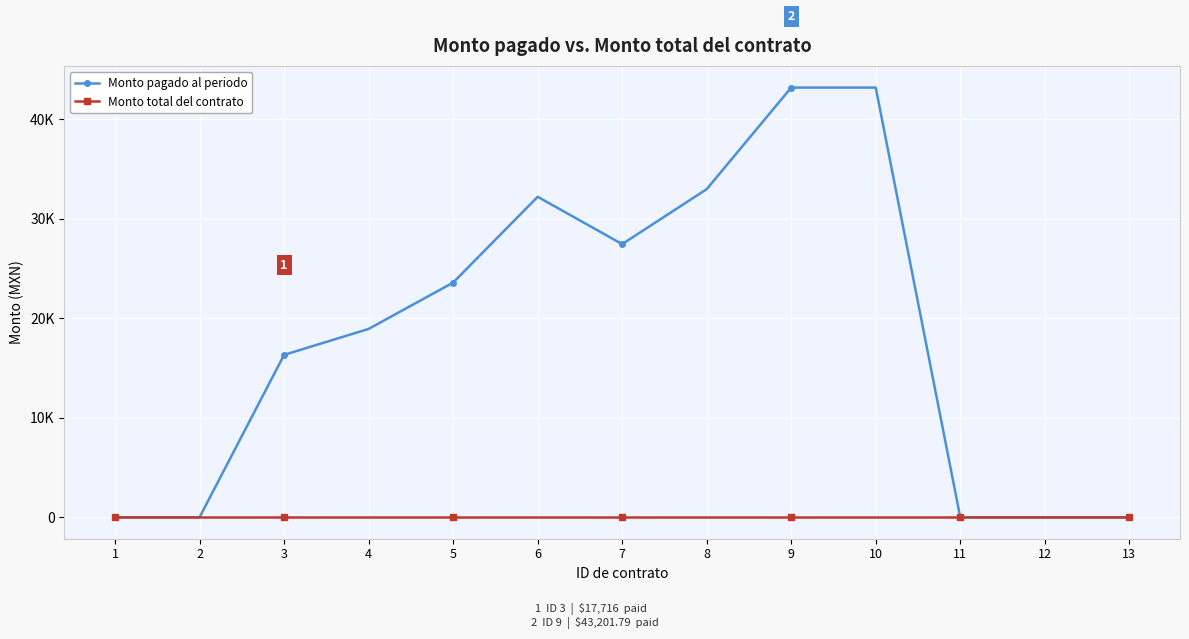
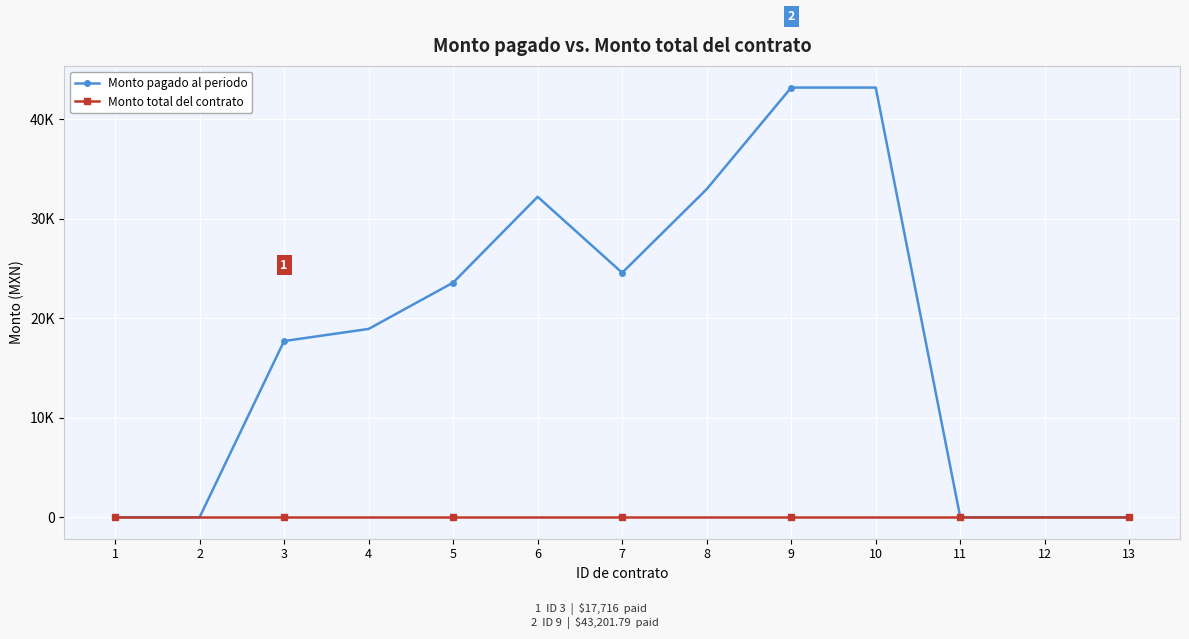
  {
    "Monto pagado al periodo": {
-     "3": 16000,
+     "3": 18000,
      "4": 19000,
      "5": 24000,
      "6": 32000,
-     "7": 27000,
+     "7": 25000,
      "8": 33000,
      "9": 43000,
      "10": 43000
    },
    "Monto total del contrato": {
      "3": 0,
      "4": 0,
      "5": 0,
      "6": 0,
      "7": 0,
      "8": 0,
      "9": 0,
      "10": 0
    }
  }
